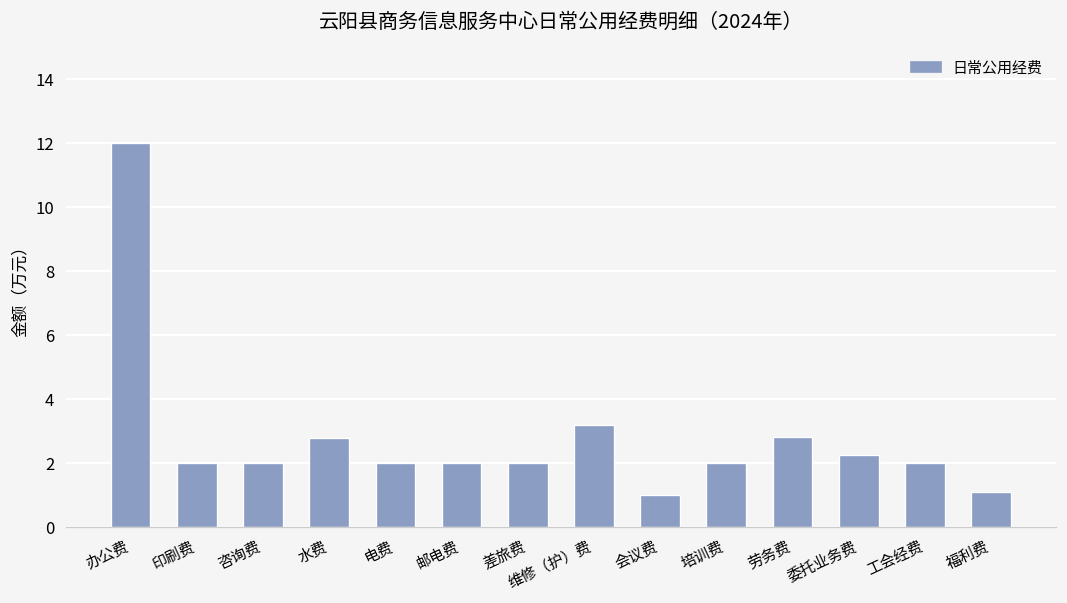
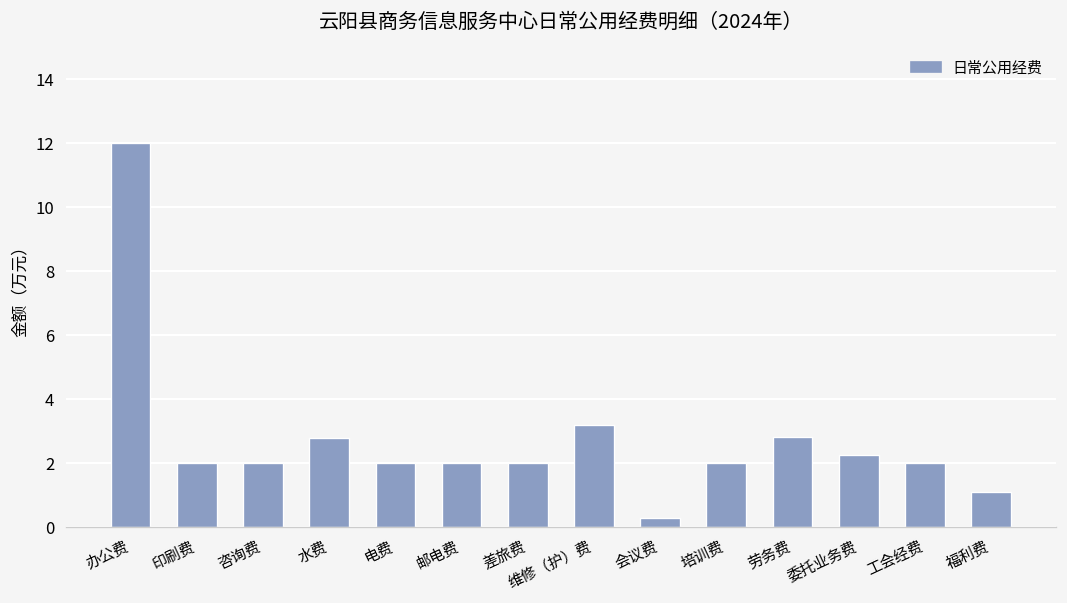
  {
    "办公费": 12.0,
    "印刷费": 2.0,
    "咨询费": 2.0,
    "水费": 2.8,
    "电费": 2.0,
    "邮电费": 2.0,
    "差旅费": 2.0,
    "维修（护）费": 3.2,
-   "会议费": 1.0,
+   "会议费": 0.3,
    "培训费": 2.0,
    "劳务费": 2.8,
    "委托业务费": 2.3,
    "工会经费": 2.0,
    "福利费": 1.1
  }
